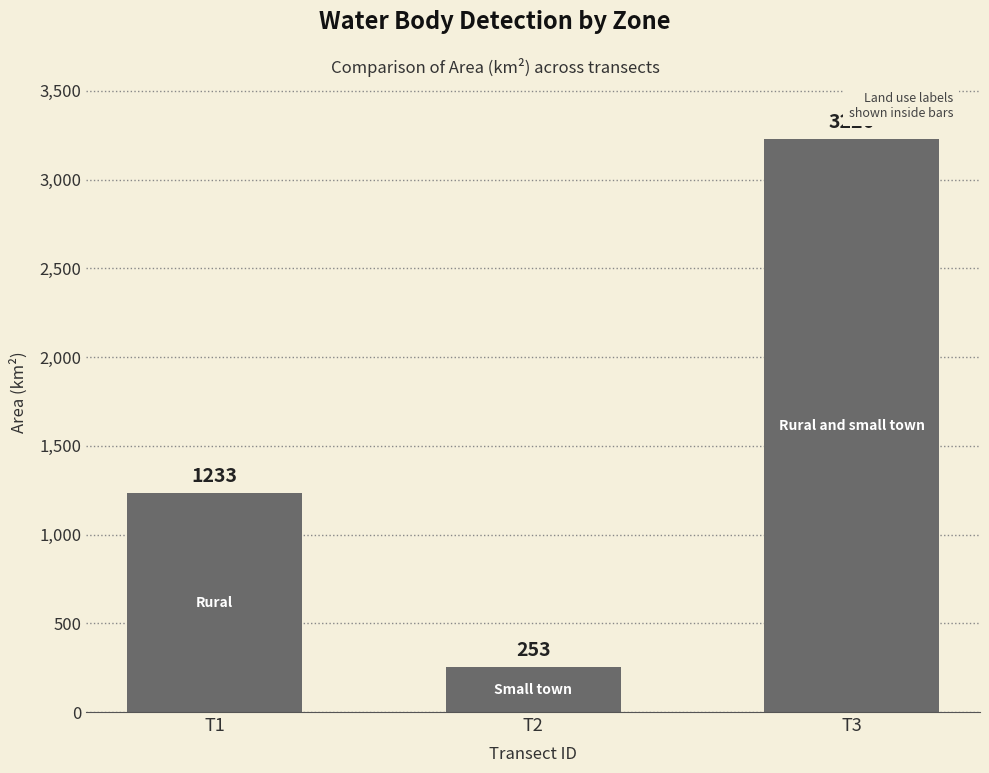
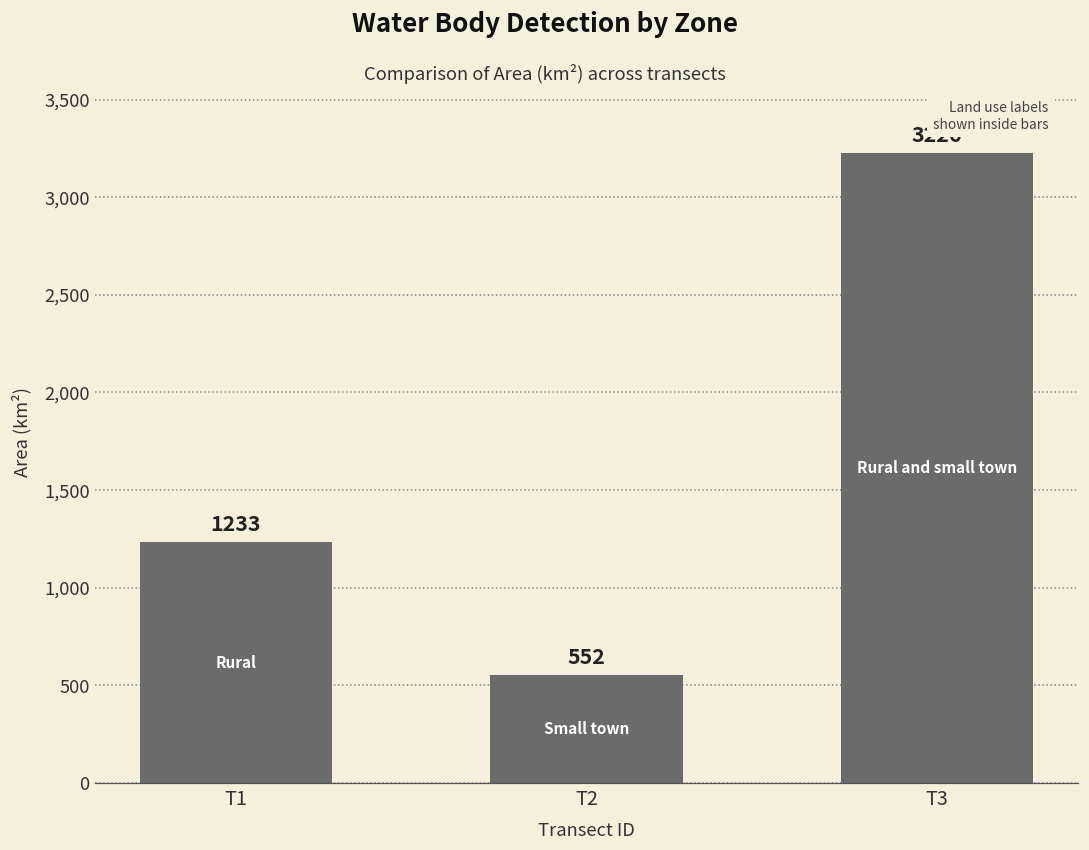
  {
    "T1": 1233,
-   "T2": 253
+   "T2": 552
  }
